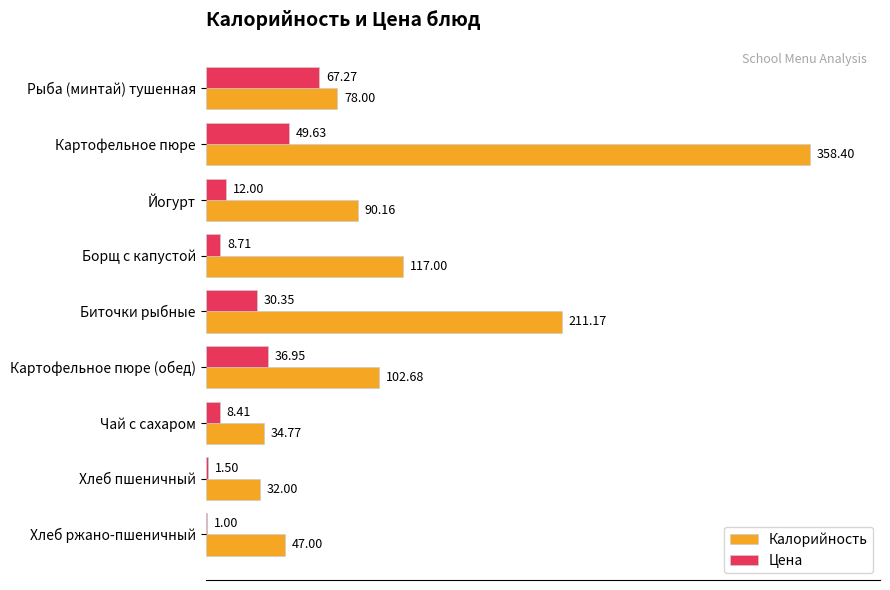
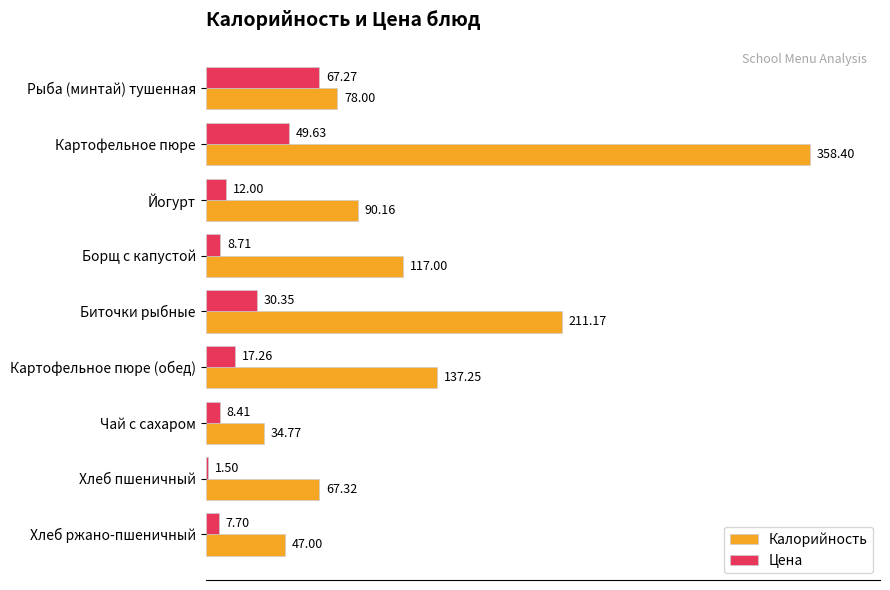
  {
    "Калорийность": {
      "Рыба (минтай) тушенная": 78.00,
      "Картофельное пюре": 358.40,
      "Йогурт": 90.16,
      "Борщ с капустой": 117.00,
      "Биточки рыбные": 211.17,
-     "Картофельное пюре (обед)": 102.68,
+     "Картофельное пюре (обед)": 137.25,
      "Чай с сахаром": 34.77,
-     "Хлеб пшеничный": 32.00,
+     "Хлеб пшеничный": 67.32,
      "Хлеб ржано-пшеничный": 47.00
    },
    "Цена": {
      "Рыба (минтай) тушенная": 67.27,
      "Картофельное пюре": 49.63,
      "Йогурт": 12.00,
      "Борщ с капустой": 8.71,
      "Биточки рыбные": 30.35,
-     "Картофельное пюре (обед)": 36.95,
+     "Картофельное пюре (обед)": 17.26,
      "Чай с сахаром": 8.41,
      "Хлеб пшеничный": 1.50,
-     "Хлеб ржано-пшеничный": 1.00
+     "Хлеб ржано-пшеничный": 7.70
    }
  }
